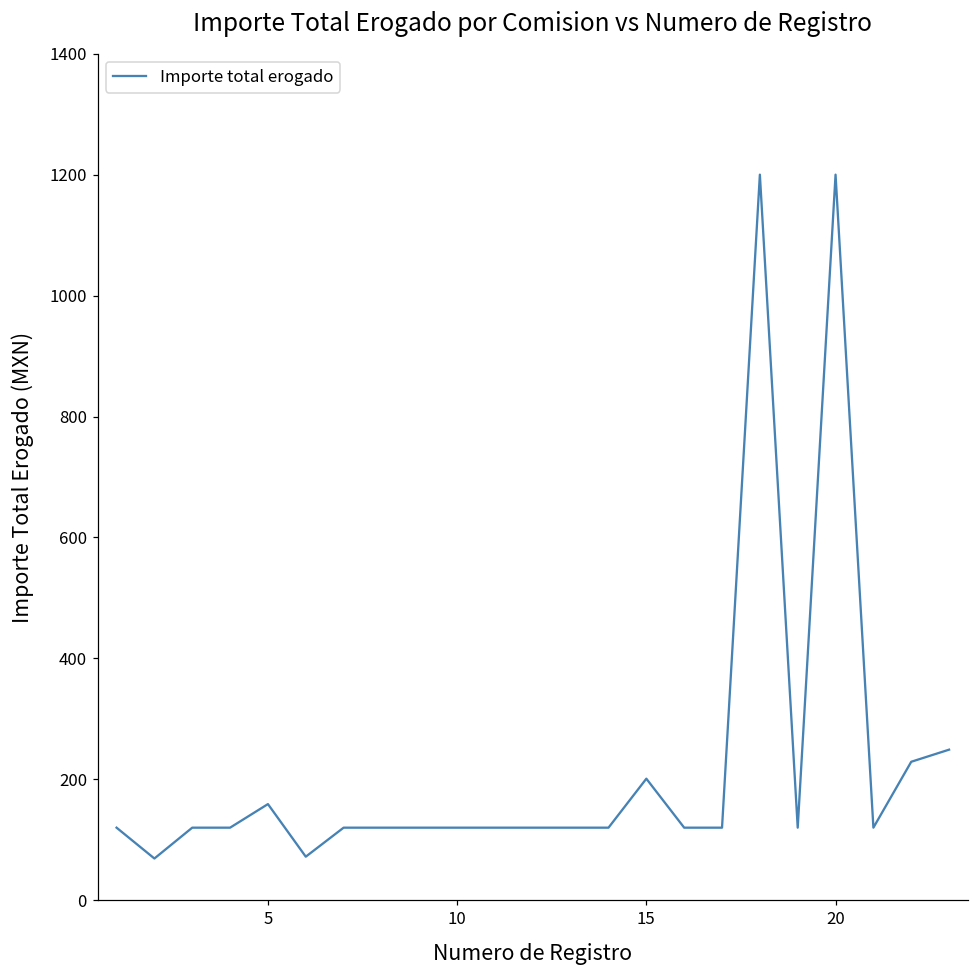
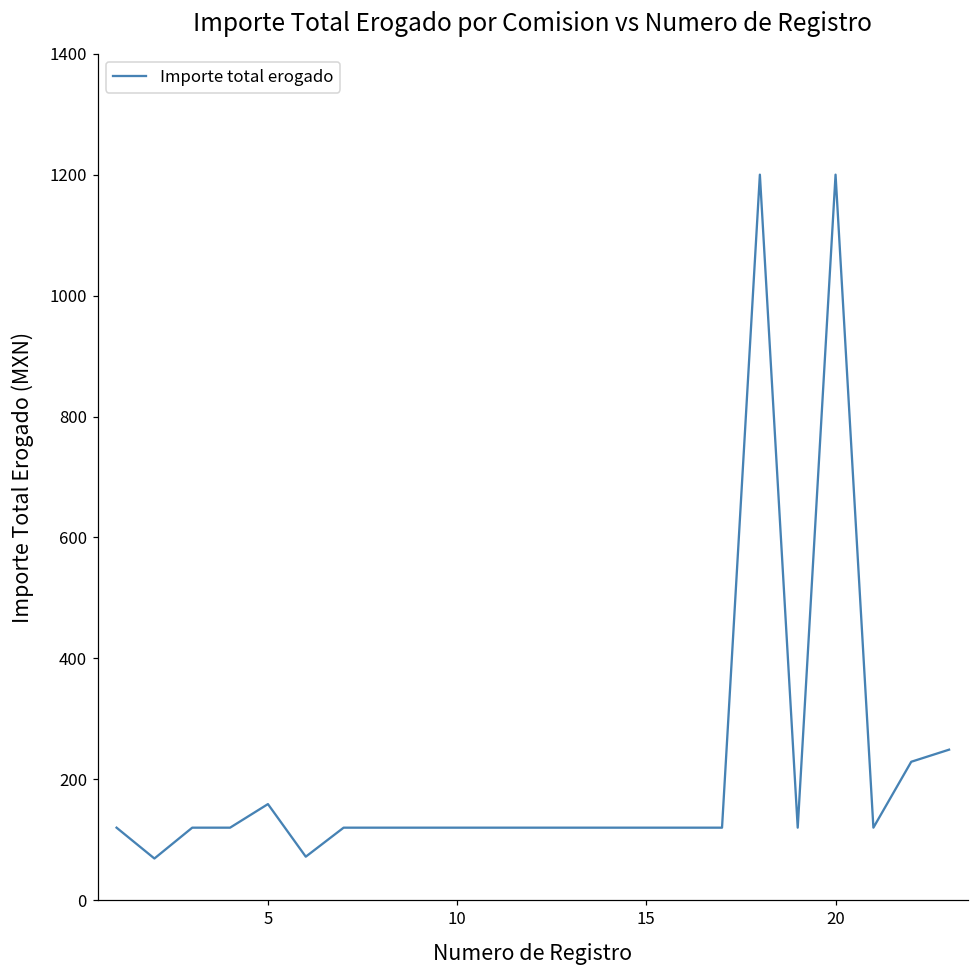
  {
    "5": 160,
    "10": 120,
-   "15": 200,
+   "15": 120,
    "20": 1200
  }
